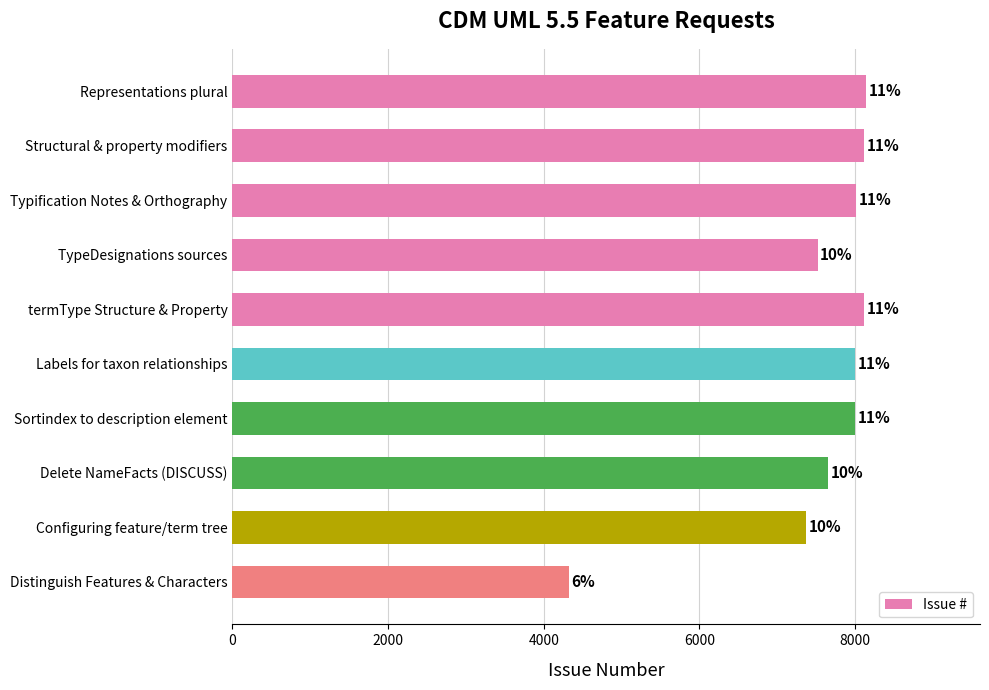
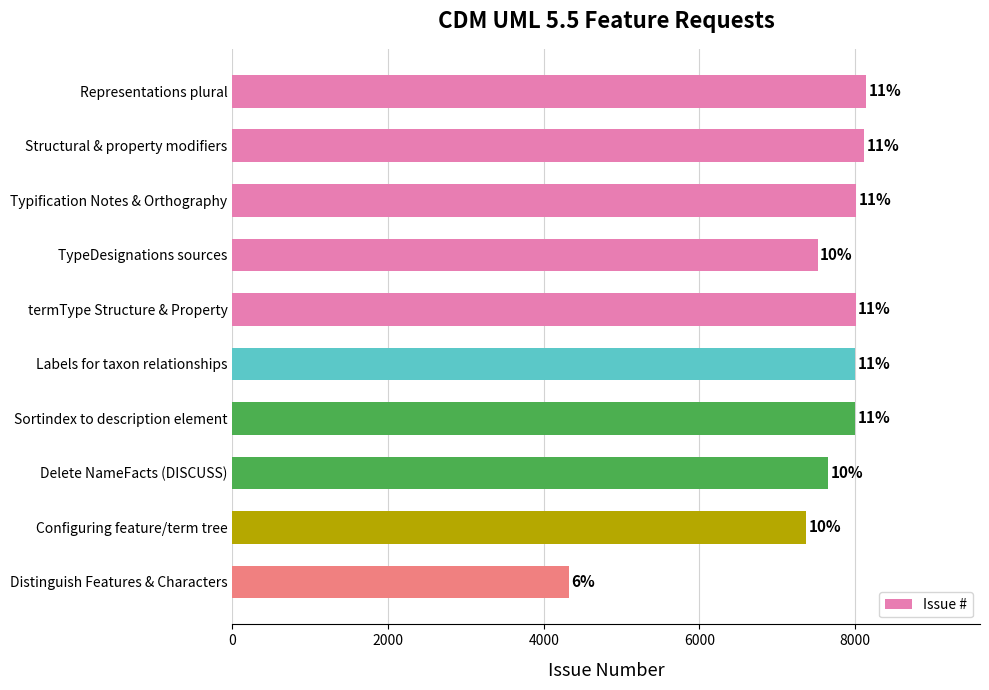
  {
-   "termType Structure & Property": 8100
+   "termType Structure & Property": 8000
  }
